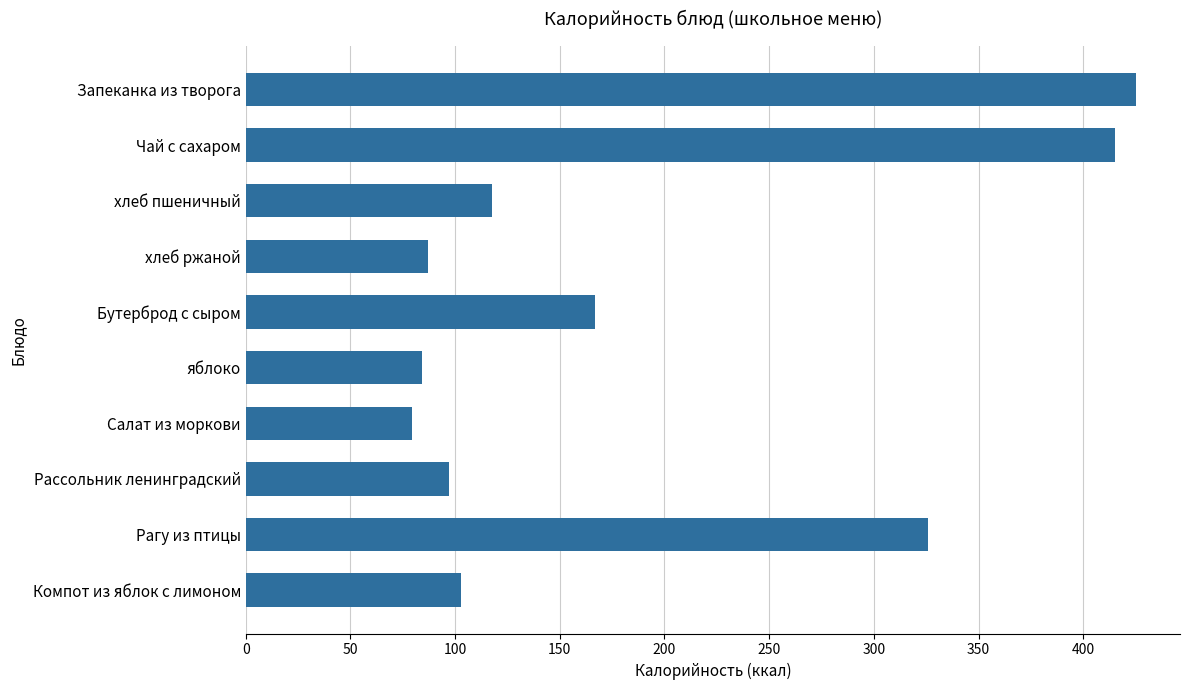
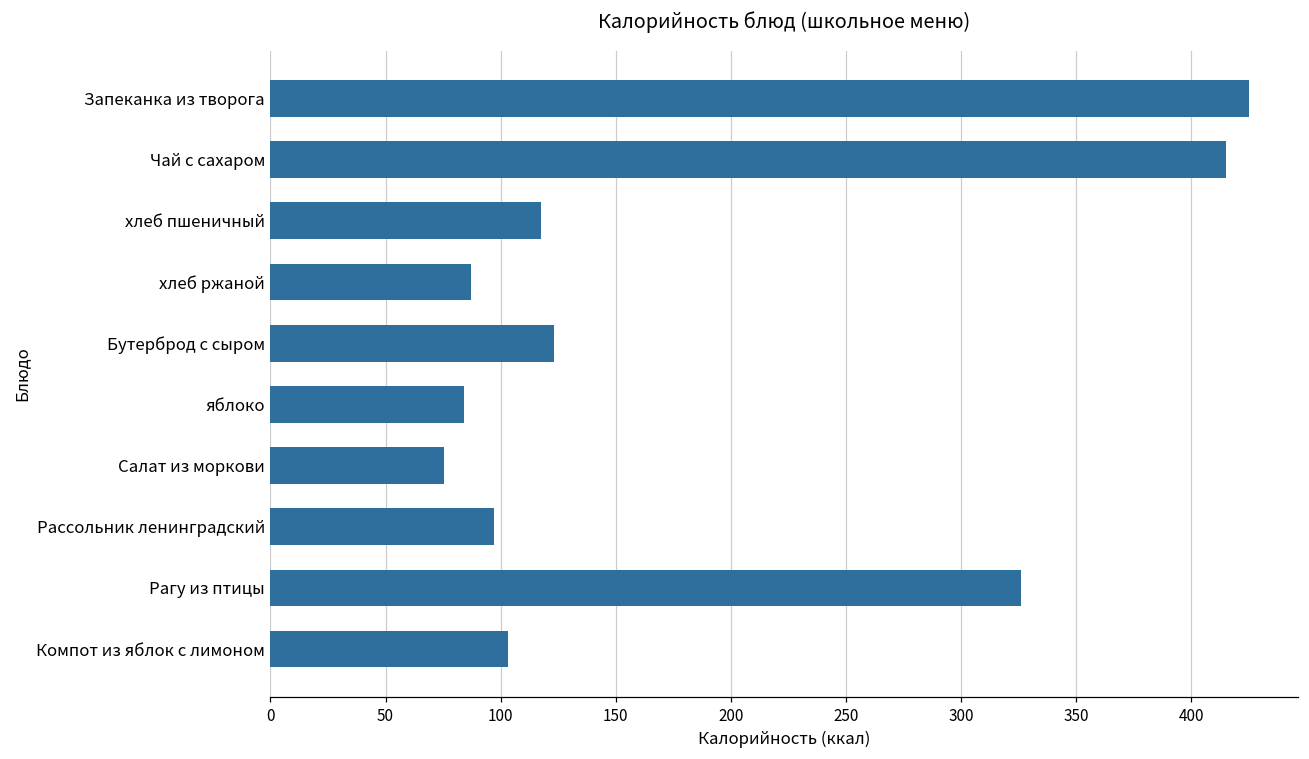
  {
    "Запеканка из творога": 425,
    "Чай с сахаром": 415,
    "хлеб пшеничный": 118,
    "хлеб ржаной": 87,
-   "Бутерброд с сыром": 167,
+   "Бутерброд с сыром": 123,
    "яблоко": 84,
-   "Салат из моркови": 79,
+   "Салат из моркови": 75,
    "Рассольник ленинградский": 97,
    "Рагу из птицы": 326,
    "Компот из яблок с лимоном": 103
  }
